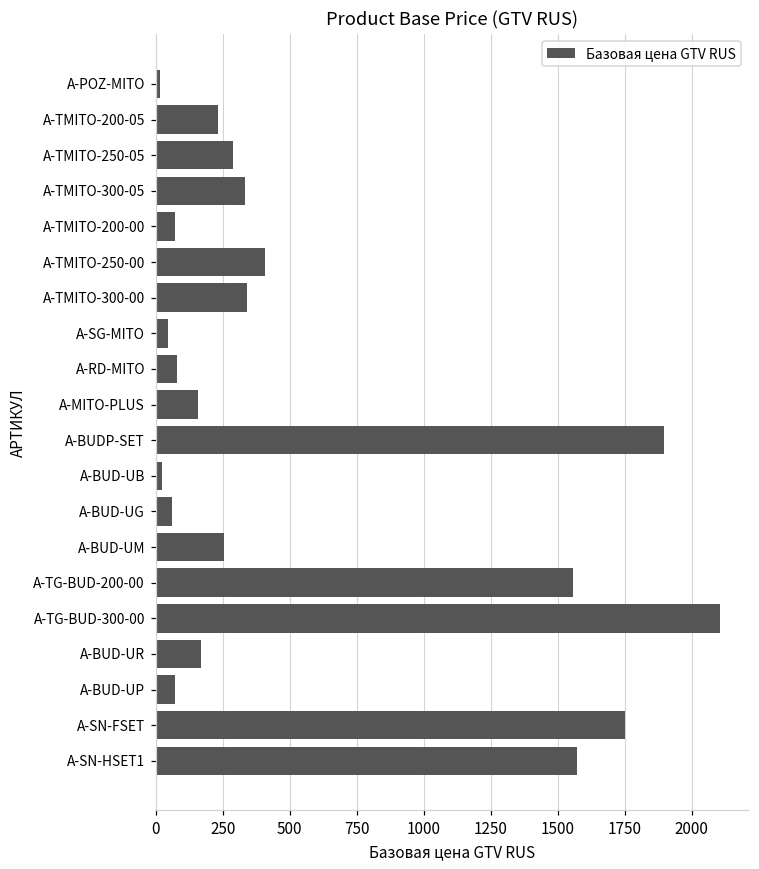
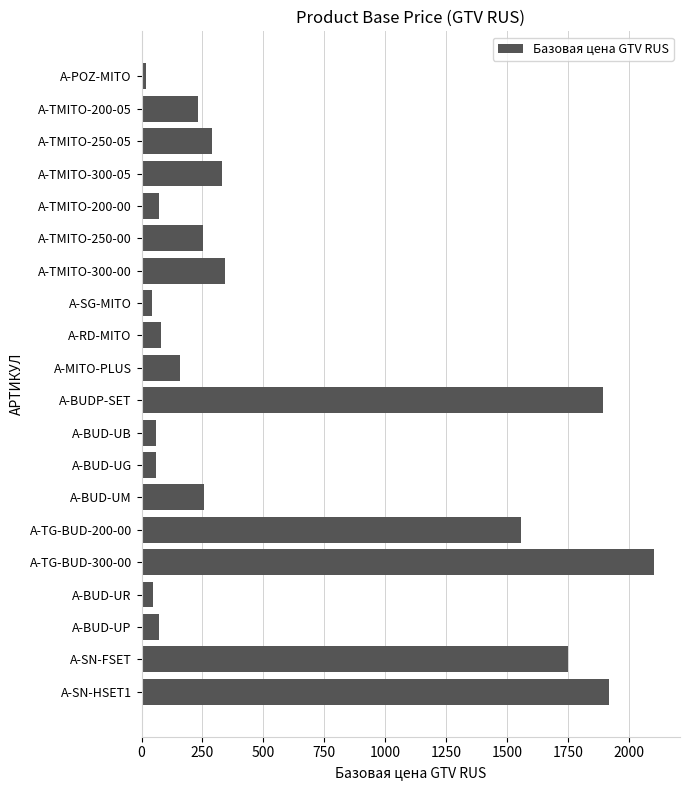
  {
    "A-POZ-MITO": 20,
    "A-TMITO-200-05": 230,
    "A-TMITO-250-05": 290,
    "A-TMITO-300-05": 330,
    "A-TMITO-200-00": 70,
-   "A-TMITO-250-00": 410,
+   "A-TMITO-250-00": 250,
    "A-TMITO-300-00": 340,
    "A-SG-MITO": 40,
    "A-RD-MITO": 80,
    "A-MITO-PLUS": 160,
    "A-BUDP-SET": 1890,
-   "A-BUD-UB": 20,
+   "A-BUD-UB": 60,
    "A-BUD-UG": 60,
    "A-BUD-UM": 260,
    "A-TG-BUD-200-00": 1560,
    "A-TG-BUD-300-00": 2100,
-   "A-BUD-UR": 170,
+   "A-BUD-UR": 50,
    "A-BUD-UP": 70,
    "A-SN-FSET": 1750,
-   "A-SN-HSET1": 1570
+   "A-SN-HSET1": 1920
  }
